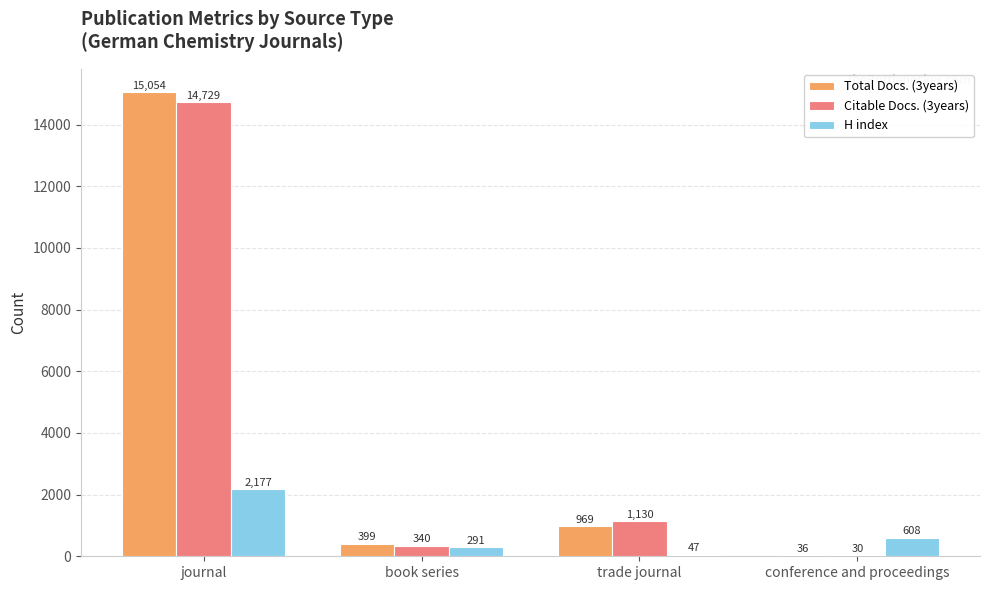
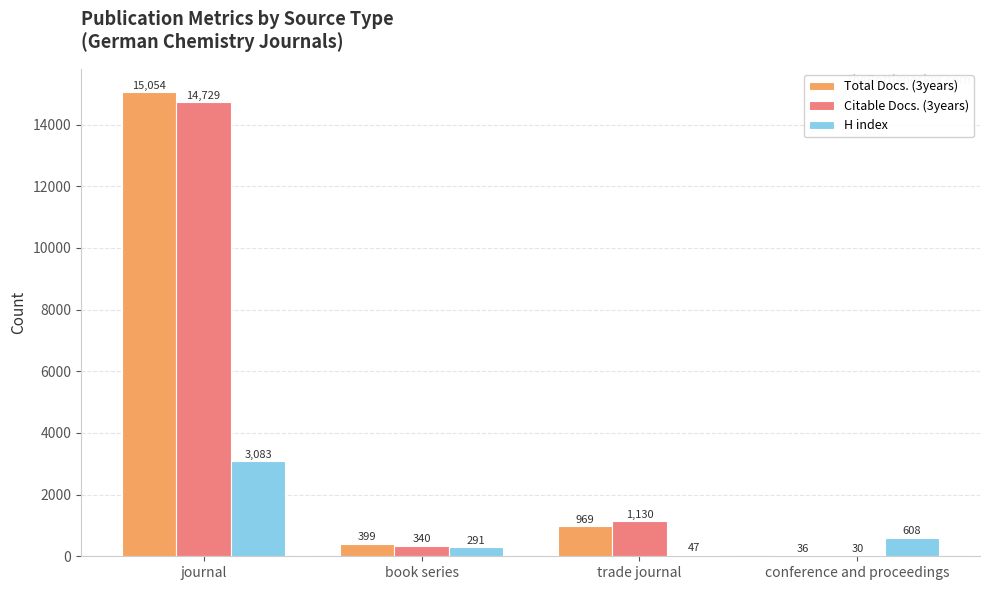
  {
    "H index": {
-     "journal": "2,177",
+     "journal": "3,083",
      "book series": "291",
      "trade journal": "47",
      "conference and proceedings": "608"
    }
  }
